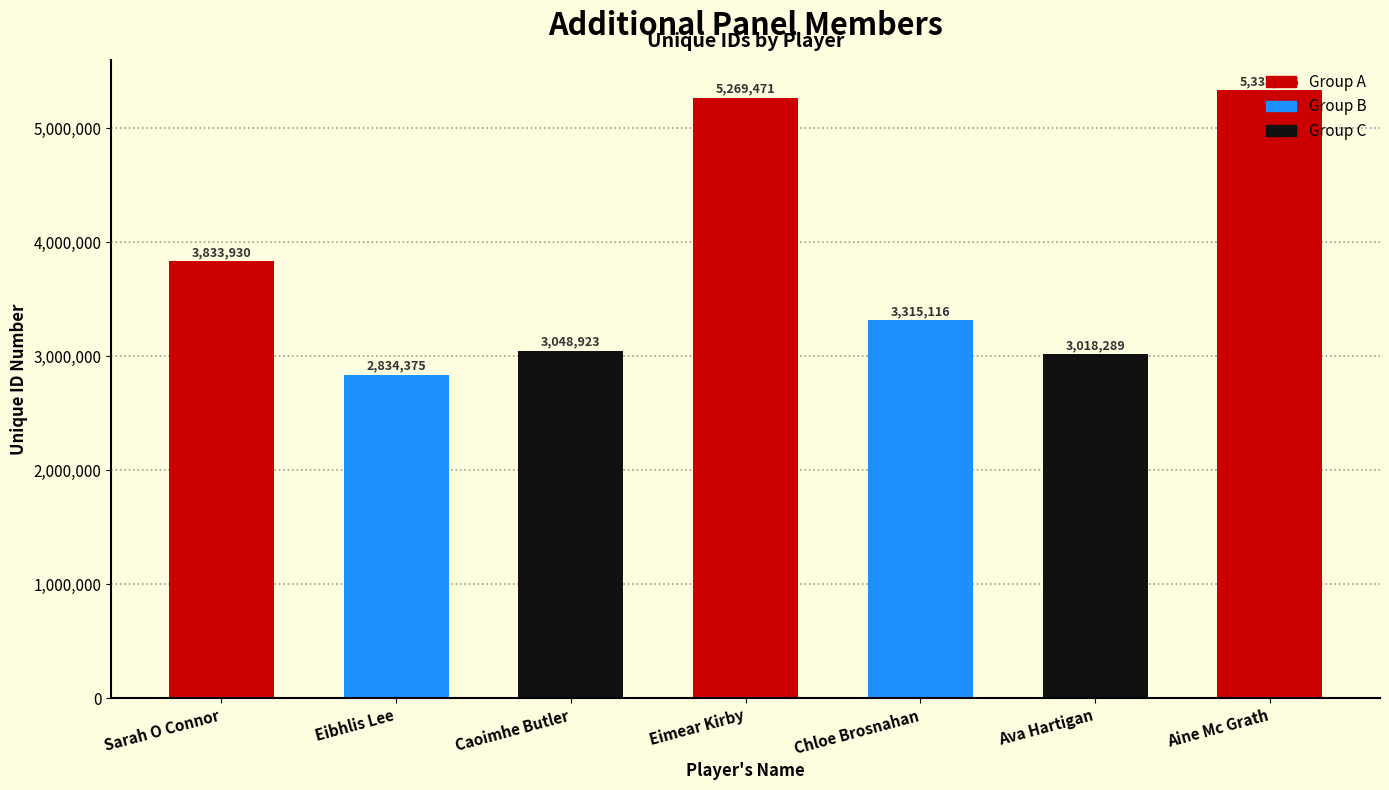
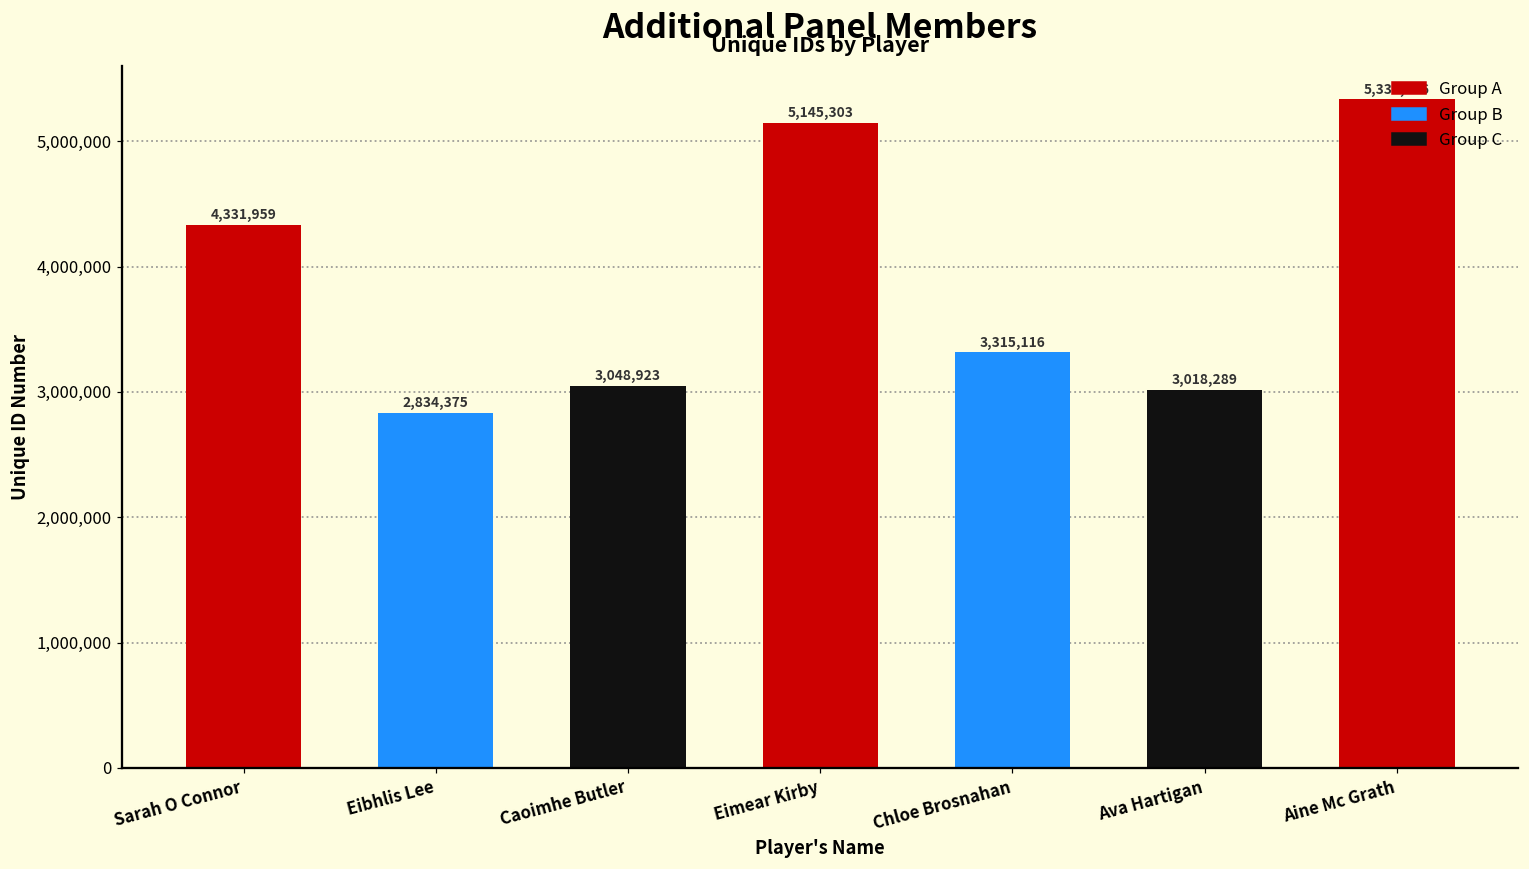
  {
-   "Sarah O Connor": "3,833,930",
+   "Sarah O Connor": "4,331,959",
    "Eibhlis Lee": "2,834,375",
    "Caoimhe Butler": "3,048,923",
-   "Eimear Kirby": "5,269,471",
+   "Eimear Kirby": "5,145,303",
    "Chloe Brosnahan": "3,315,116",
    "Ava Hartigan": "3,018,289",
    "Aine Mc Grath": "5,333,296"
  }
